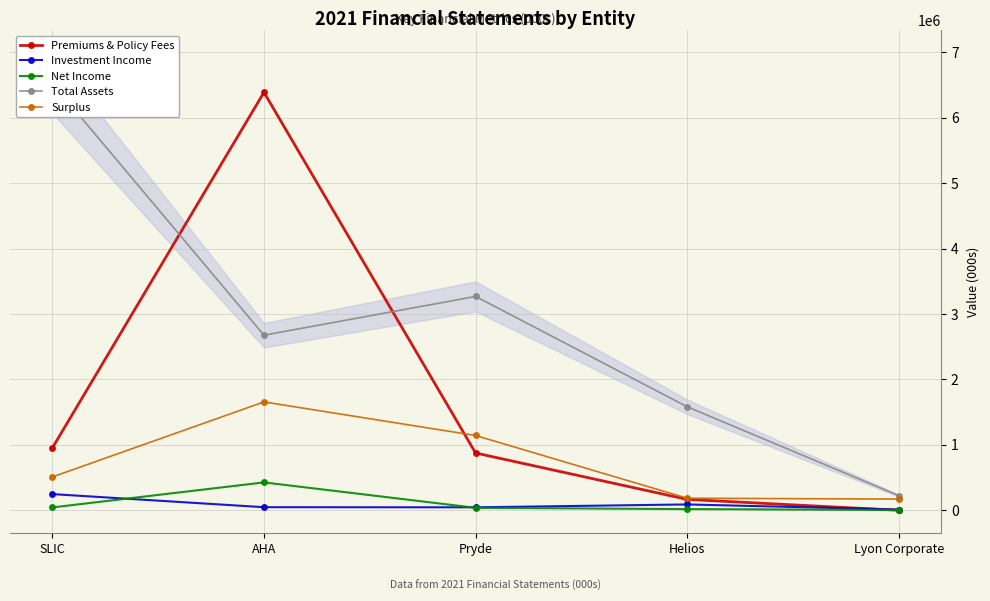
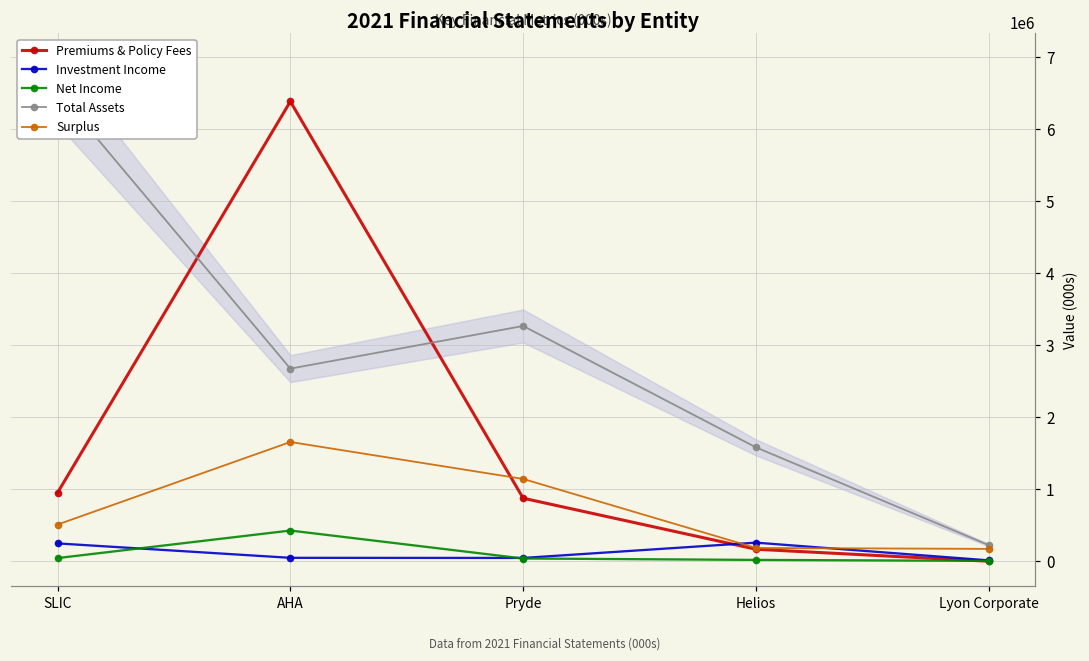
  {
    "Premiums & Policy Fees": {
      "SLIC": 1000000,
      "AHA": 6400000,
      "Pryde": 900000
    },
    "Investment Income": {
      "SLIC": 200000,
      "AHA": 0,
-     "Helios": 100000
+     "Helios": 300000
    },
    "Net Income": {
      "SLIC": 0,
      "AHA": 400000,
      "Helios": 0
    },
    "Total Assets": {
      "AHA": 2700000,
      "Pryde": 3300000,
      "Helios": 1600000
    },
    "Surplus": {
      "SLIC": 500000,
      "AHA": 1700000,
      "Pryde": 1100000,
      "Lyon Corporate": 200000
    }
  }
